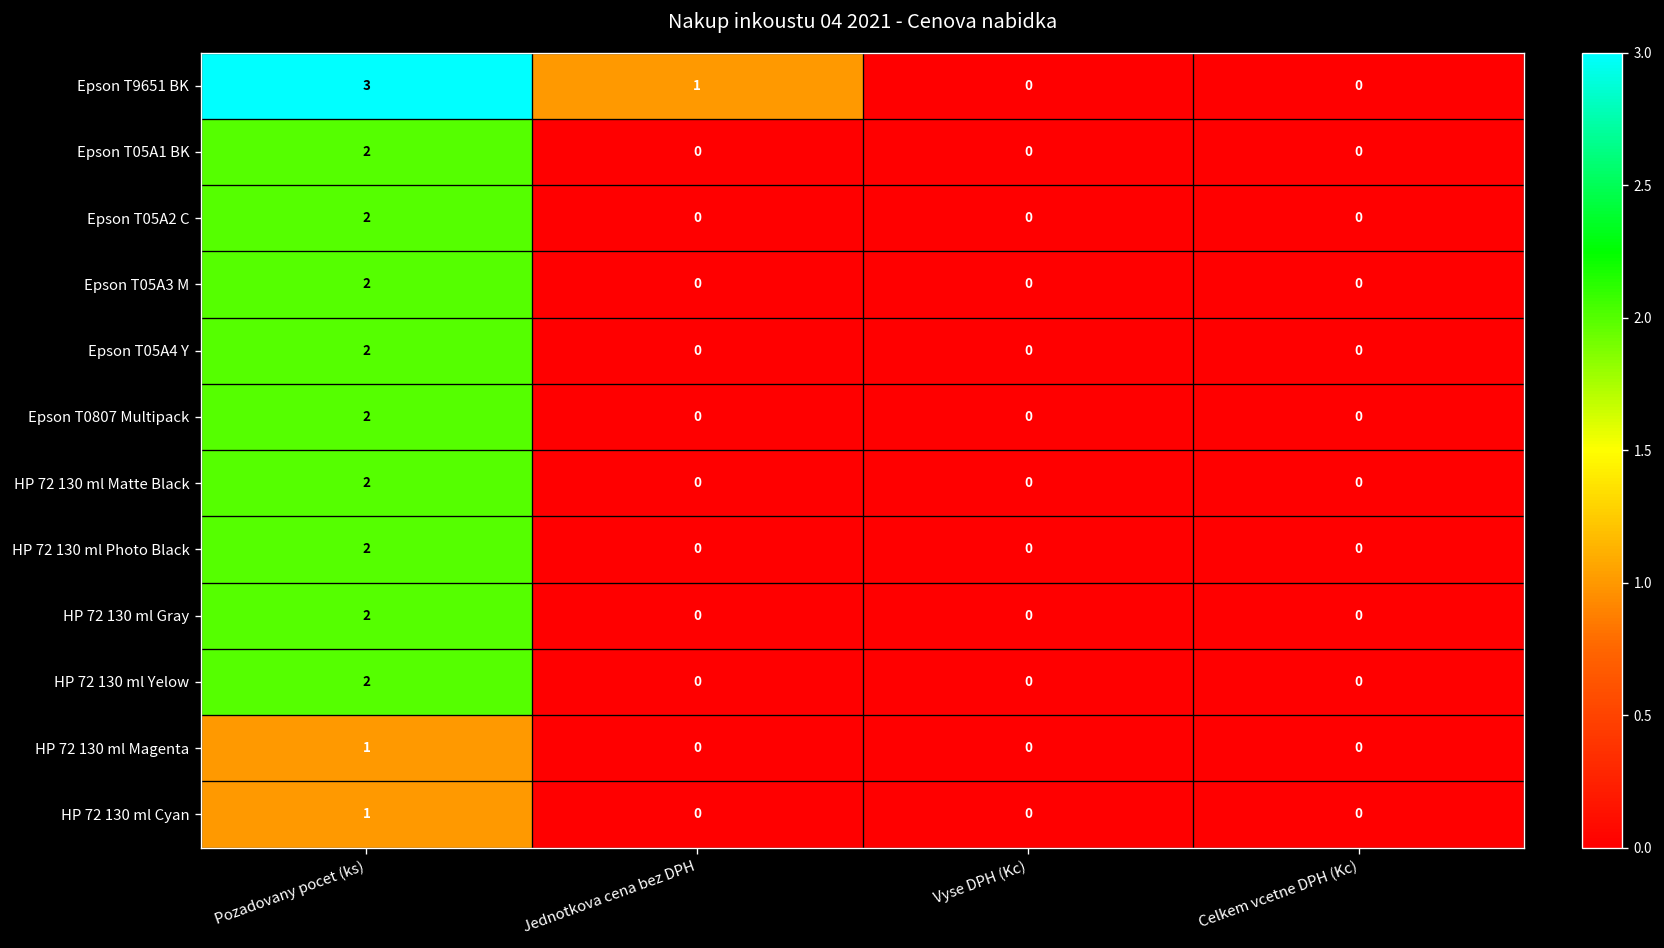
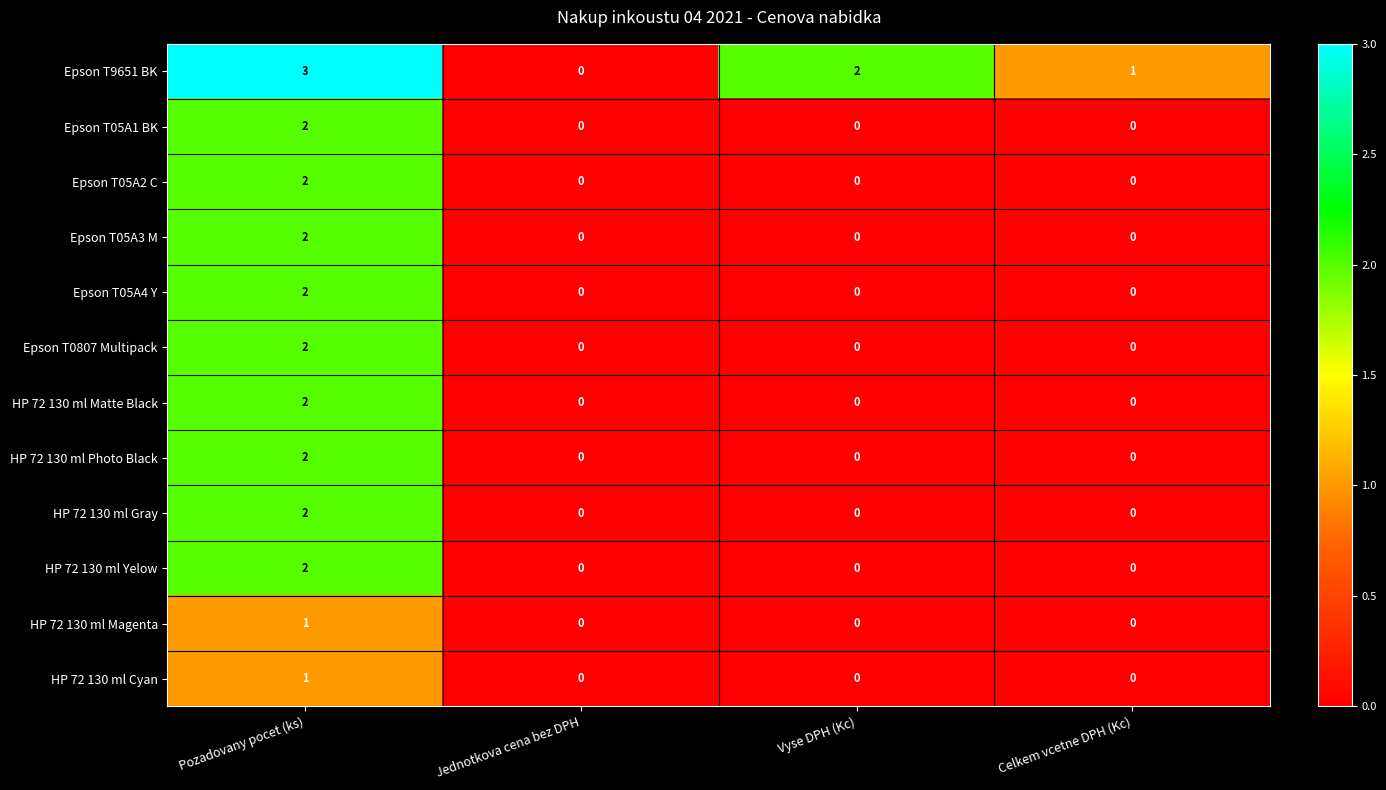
  {
    "Epson T9651 BK": {
      "Pozadovany pocet (ks)": 3,
-     "Jednotkova cena bez DPH": 1,
-     "Vyse DPH (Kc)": 0,
-     "Celkem vcetne DPH (Kc)": 0
+     "Jednotkova cena bez DPH": 0,
+     "Vyse DPH (Kc)": 2,
+     "Celkem vcetne DPH (Kc)": 1
    },
    "Epson T05A1 BK": {
      "Pozadovany pocet (ks)": 2,
      "Jednotkova cena bez DPH": 0,
      "Vyse DPH (Kc)": 0,
      "Celkem vcetne DPH (Kc)": 0
    },
    "Epson T05A2 C": {
      "Pozadovany pocet (ks)": 2,
      "Jednotkova cena bez DPH": 0,
      "Vyse DPH (Kc)": 0,
      "Celkem vcetne DPH (Kc)": 0
    },
    "Epson T05A3 M": {
      "Pozadovany pocet (ks)": 2,
      "Jednotkova cena bez DPH": 0,
      "Vyse DPH (Kc)": 0,
      "Celkem vcetne DPH (Kc)": 0
    },
    "Epson T05A4 Y": {
      "Pozadovany pocet (ks)": 2,
      "Jednotkova cena bez DPH": 0,
      "Vyse DPH (Kc)": 0,
      "Celkem vcetne DPH (Kc)": 0
    },
    "Epson T0807 Multipack": {
      "Pozadovany pocet (ks)": 2,
      "Jednotkova cena bez DPH": 0,
      "Vyse DPH (Kc)": 0,
      "Celkem vcetne DPH (Kc)": 0
    },
    "HP 72 130 ml Matte Black": {
      "Pozadovany pocet (ks)": 2,
      "Jednotkova cena bez DPH": 0,
      "Vyse DPH (Kc)": 0,
      "Celkem vcetne DPH (Kc)": 0
    },
    "HP 72 130 ml Photo Black": {
      "Pozadovany pocet (ks)": 2,
      "Jednotkova cena bez DPH": 0,
      "Vyse DPH (Kc)": 0,
      "Celkem vcetne DPH (Kc)": 0
    },
    "HP 72 130 ml Gray": {
      "Pozadovany pocet (ks)": 2,
      "Jednotkova cena bez DPH": 0,
      "Vyse DPH (Kc)": 0,
      "Celkem vcetne DPH (Kc)": 0
    },
    "HP 72 130 ml Yelow": {
      "Pozadovany pocet (ks)": 2,
      "Jednotkova cena bez DPH": 0,
      "Vyse DPH (Kc)": 0,
      "Celkem vcetne DPH (Kc)": 0
    },
    "HP 72 130 ml Magenta": {
      "Pozadovany pocet (ks)": 1,
      "Jednotkova cena bez DPH": 0,
      "Vyse DPH (Kc)": 0,
      "Celkem vcetne DPH (Kc)": 0
    },
    "HP 72 130 ml Cyan": {
      "Pozadovany pocet (ks)": 1,
      "Jednotkova cena bez DPH": 0,
      "Vyse DPH (Kc)": 0,
      "Celkem vcetne DPH (Kc)": 0
    }
  }
